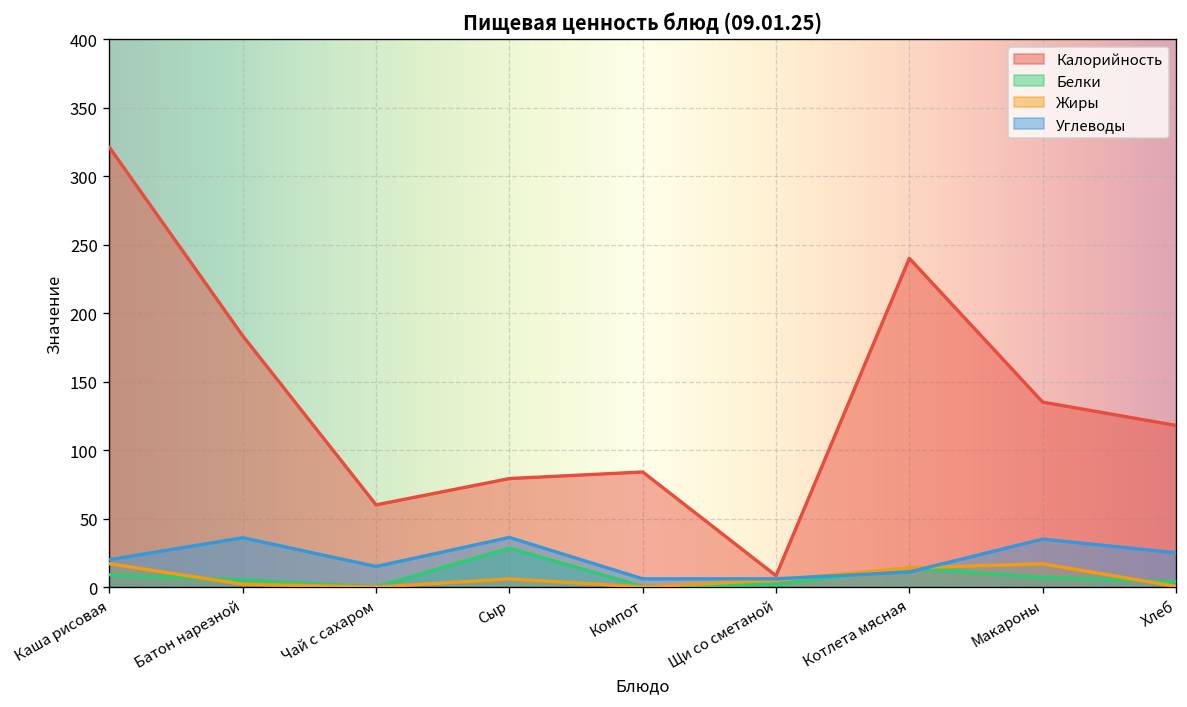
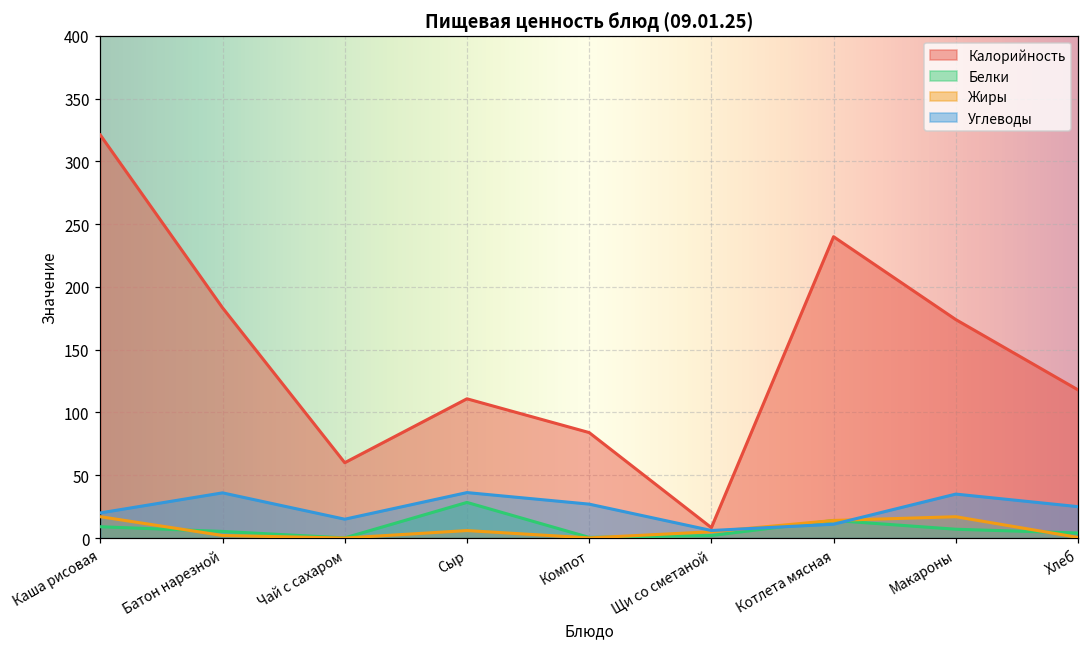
  {
    "Калорийность": {
      "Каша рисовая": 321,
      "Батон нарезной": 183,
      "Чай с сахаром": 60,
-     "Сыр": 79,
+     "Сыр": 111,
      "Компот": 84,
      "Щи со сметаной": 8,
      "Котлета мясная": 240,
-     "Макароны": 135,
+     "Макароны": 174,
      "Хлеб": 118
    },
    "Белки": {
      "Каша рисовая": 9,
      "Батон нарезной": 5,
      "Сыр": 28,
      "Щи со сметаной": 2,
      "Макароны": 7,
      "Хлеб": 4
    },
    "Жиры": {
      "Каша рисовая": 17,
      "Батон нарезной": 2,
      "Сыр": 6,
      "Макароны": 17,
      "Хлеб": 1
    },
    "Углеводы": {
      "Каша рисовая": 20,
      "Батон нарезной": 36,
      "Чай с сахаром": 15,
      "Сыр": 36,
-     "Компот": 6,
+     "Компот": 27,
      "Котлета мясная": 11,
      "Макароны": 35,
      "Хлеб": 25
    }
  }
